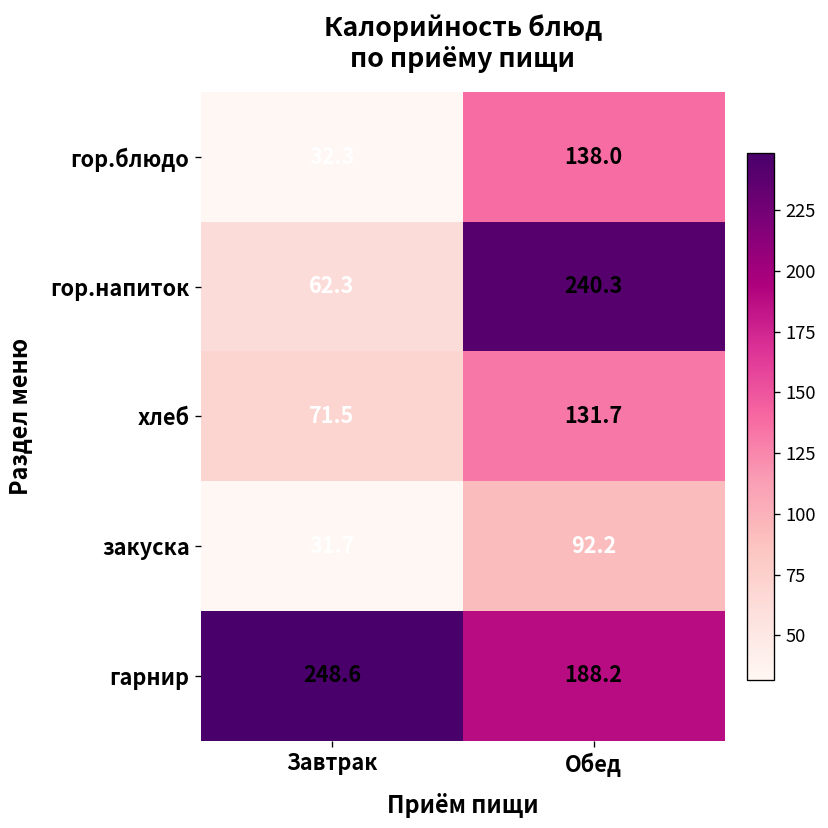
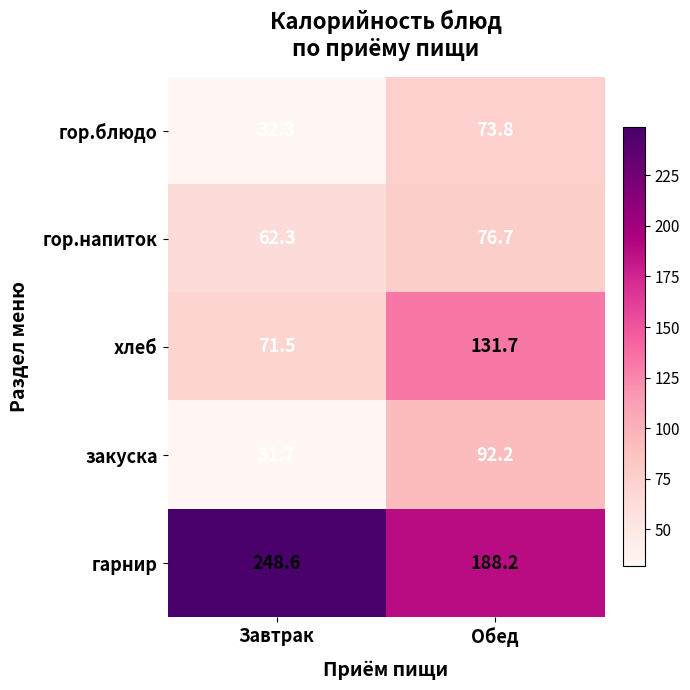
  {
    "гор.блюдо": {
-     "Обед": 138.0
+     "Обед": 73.8
    },
    "гор.напиток": {
-     "Обед": 240.3
+     "Обед": 76.7
    },
    "хлеб": {
      "Обед": 131.7
    },
    "закуска": {
      "Обед": 92.2
    },
    "гарнир": {
      "Завтрак": 248.6,
      "Обед": 188.2
    }
  }
